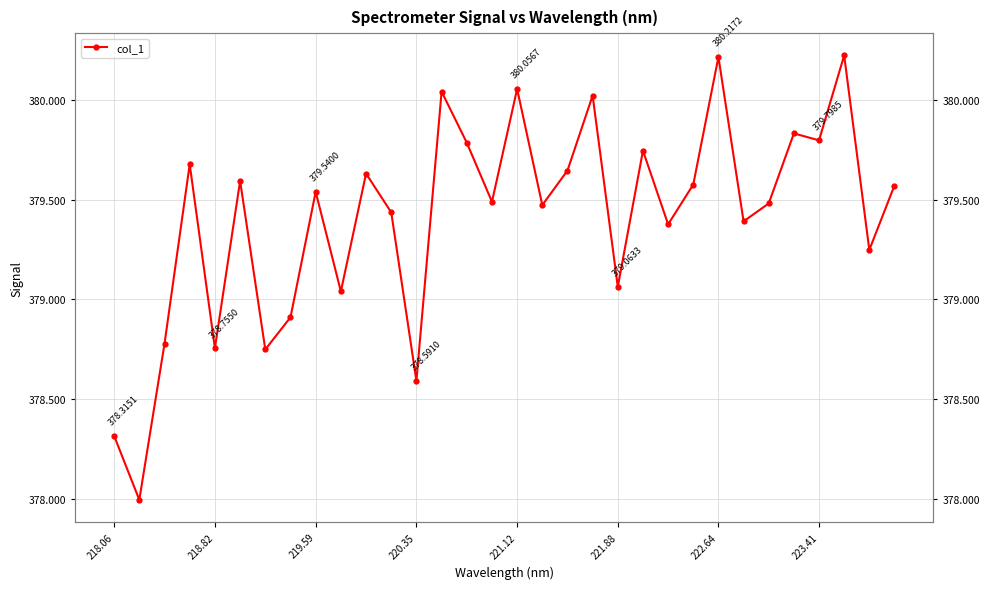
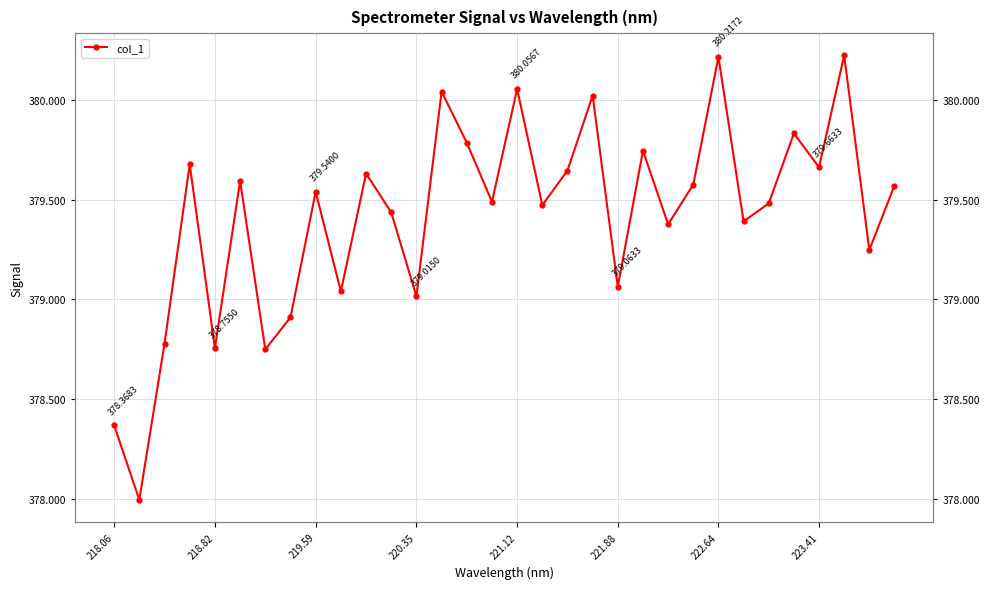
  {
-   "218.06": 378.3151,
+   "218.06": 378.3683,
    "218.82": 378.7550,
    "219.59": 379.5400,
-   "220.35": 378.5910,
+   "220.35": 379.0150,
    "221.12": 380.0567,
    "221.88": 379.0633,
    "222.64": 380.2172,
-   "223.41": 379.7985
+   "223.41": 379.6633
  }
